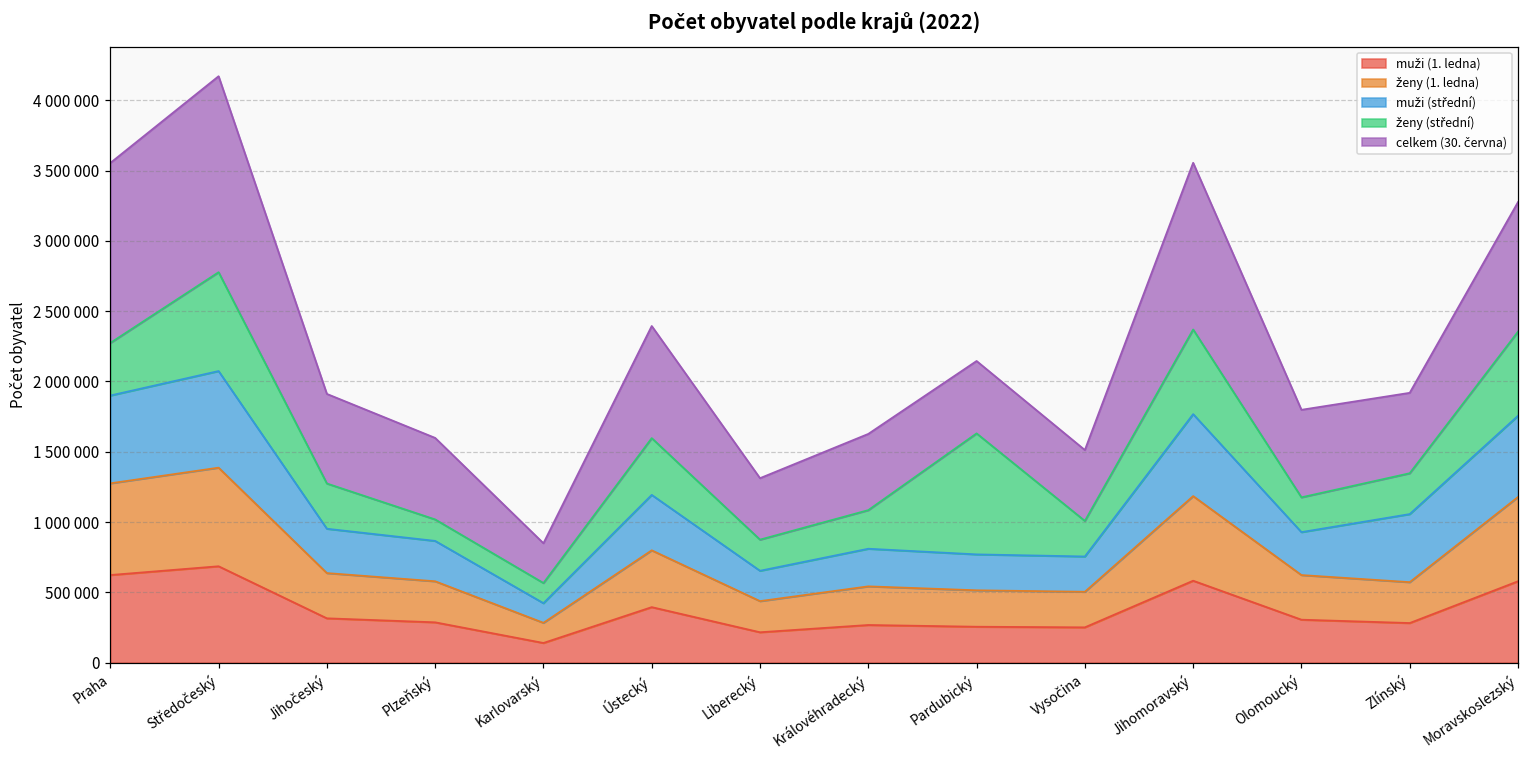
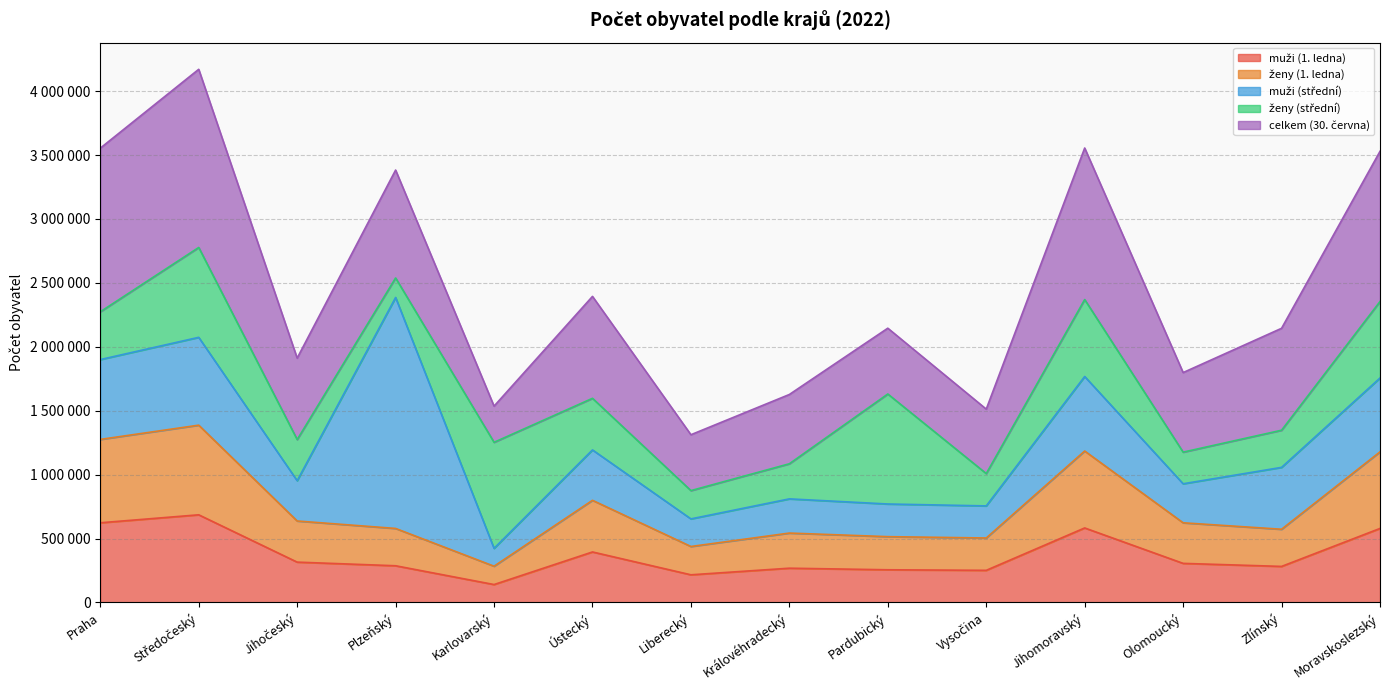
  {
    "muži (střední)": {
      "Praha": 620000,
      "Středočeský": 690000,
      "Jihočeský": 320000,
-     "Plzeňský": 290000,
+     "Plzeňský": 1810000,
      "Karlovarský": 140000,
      "Ústecký": 390000,
      "Liberecký": 220000,
      "Královéhradecký": 270000,
      "Pardubický": 260000,
      "Vysočina": 250000,
      "Jihomoravský": 580000,
      "Olomoucký": 310000,
      "Zlínský": 480000,
      "Moravskoslezský": 580000
    },
    "ženy (střední)": {
      "Praha": 370000,
      "Středočeský": 700000,
      "Jihočeský": 320000,
      "Plzeňský": 150000,
-     "Karlovarský": 140000,
+     "Karlovarský": 830000,
      "Ústecký": 400000,
      "Liberecký": 220000,
      "Královéhradecký": 270000,
      "Pardubický": 860000,
      "Vysočina": 250000,
      "Jihomoravský": 600000,
      "Olomoucký": 250000,
      "Zlínský": 290000,
      "Moravskoslezský": 600000
    },
    "celkem (30. června)": {
      "Praha": 1280000,
      "Středočeský": 1390000,
      "Jihočeský": 640000,
-     "Plzeňský": 580000,
+     "Plzeňský": 840000,
      "Karlovarský": 280000,
      "Ústecký": 800000,
      "Liberecký": 440000,
      "Královéhradecký": 540000,
      "Pardubický": 510000,
      "Vysočina": 500000,
      "Jihomoravský": 1190000,
      "Olomoucký": 620000,
-     "Zlínský": 570000,
-     "Moravskoslezský": 920000
+     "Zlínský": 800000,
+     "Moravskoslezský": 1180000
    }
  }
